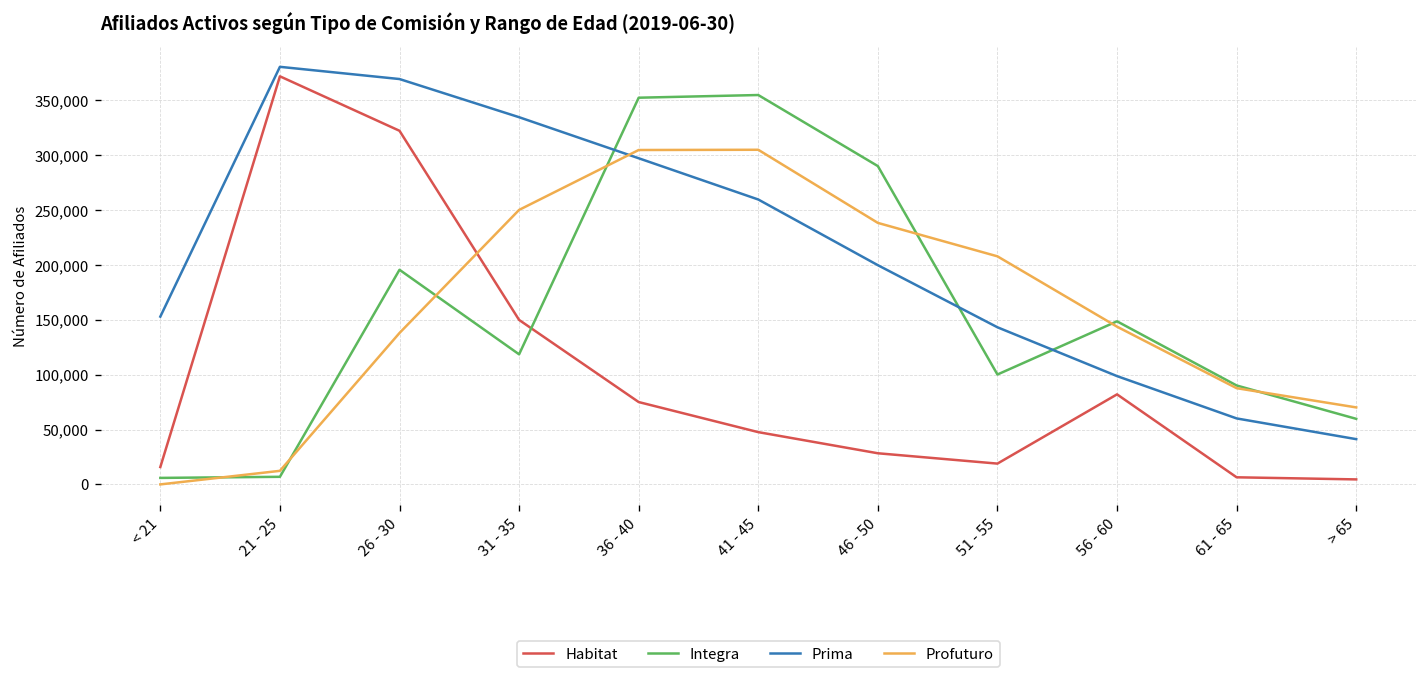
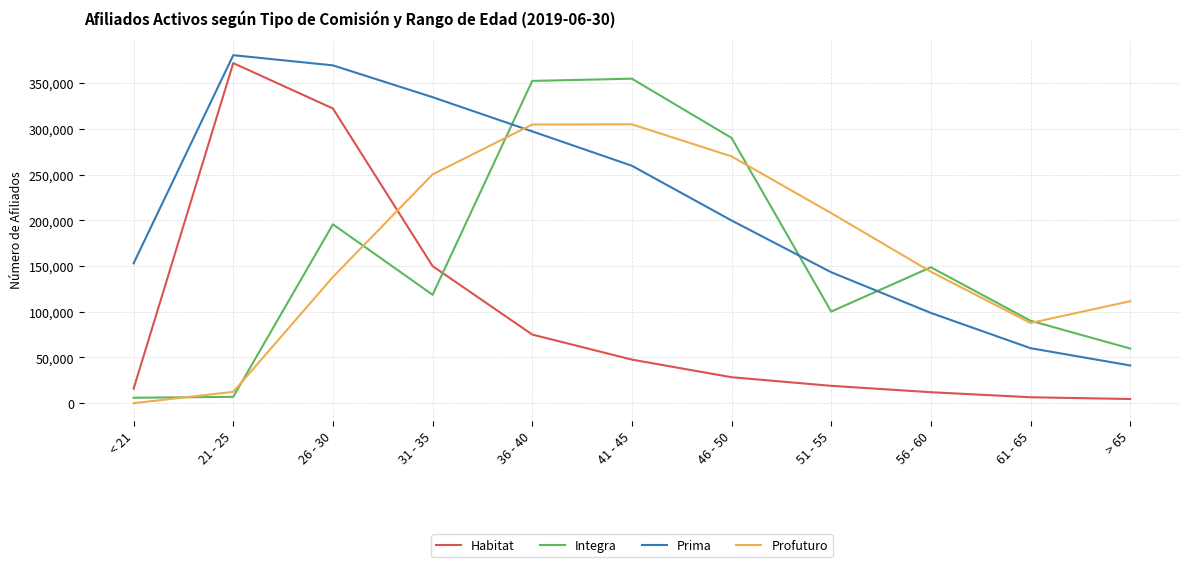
  {
    "Habitat": {
      "< 21": "20,000",
      "21 - 25": "370,000",
      "26 - 30": "320,000",
      "31 - 35": "150,000",
      "36 - 40": "80,000",
      "41 - 45": "50,000",
      "46 - 50": "30,000",
      "51 - 55": "20,000",
-     "56 - 60": "80,000",
+     "56 - 60": "10,000",
      "61 - 65": "10,000",
      "> 65": "0"
    },
    "Integra": {
      "< 21": "10,000",
      "21 - 25": "10,000",
      "26 - 30": "200,000",
      "31 - 35": "120,000",
      "36 - 40": "350,000",
      "41 - 45": "350,000",
      "46 - 50": "290,000",
      "51 - 55": "100,000",
      "56 - 60": "150,000",
      "> 65": "60,000"
    },
    "Prima": {
      "< 21": "150,000",
      "21 - 25": "380,000",
      "26 - 30": "370,000",
      "31 - 35": "330,000",
      "36 - 40": "300,000",
      "41 - 45": "260,000",
      "46 - 50": "200,000",
      "51 - 55": "140,000",
      "56 - 60": "100,000",
      "61 - 65": "60,000",
      "> 65": "40,000"
    },
    "Profuturo": {
      "< 21": "0",
      "21 - 25": "10,000",
      "26 - 30": "140,000",
      "31 - 35": "250,000",
      "36 - 40": "300,000",
      "41 - 45": "310,000",
-     "46 - 50": "240,000",
+     "46 - 50": "270,000",
      "51 - 55": "210,000",
      "56 - 60": "140,000",
-     "> 65": "70,000"
+     "> 65": "110,000"
    }
  }
